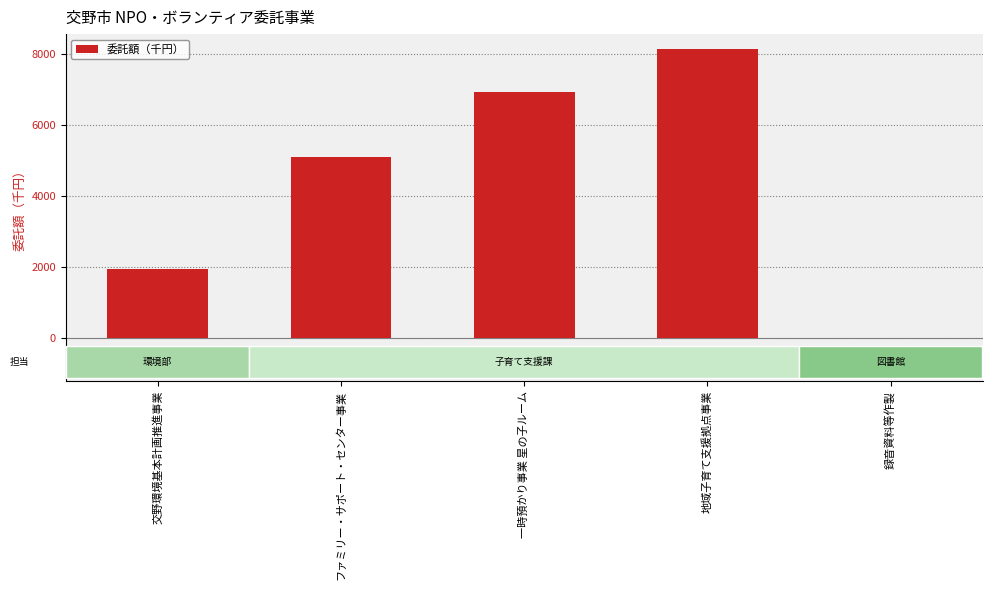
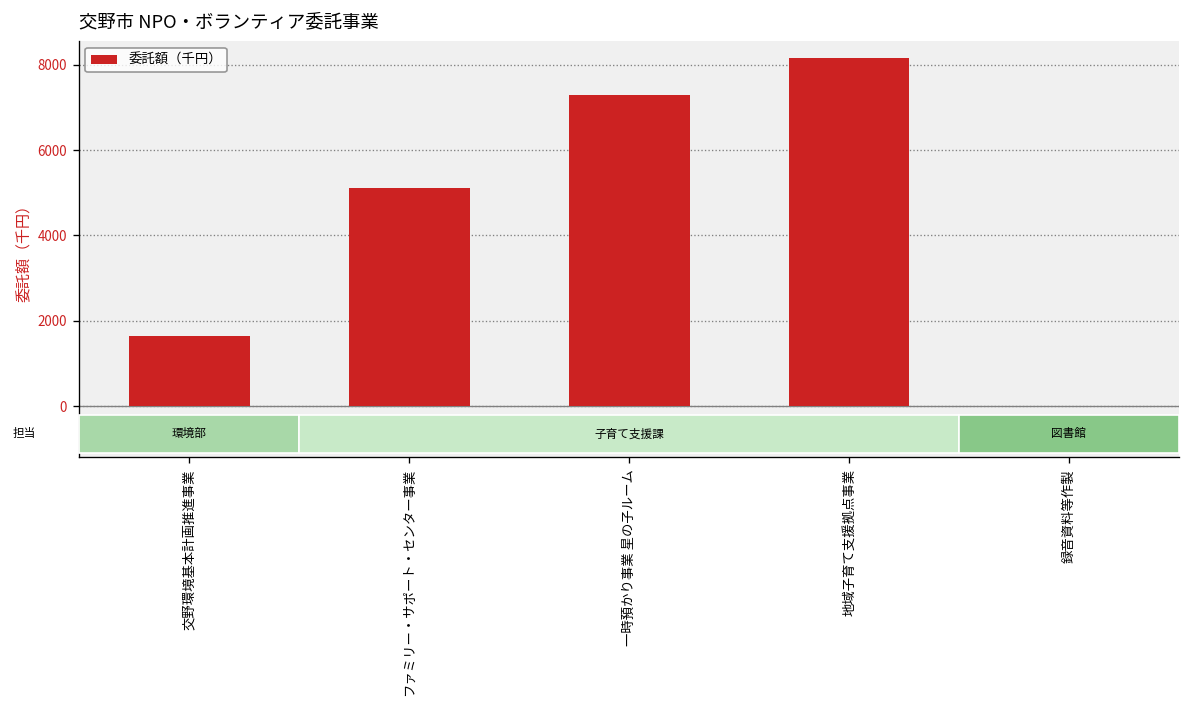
  {
-   "交野環境基本計画推進事業": 2000,
+   "交野環境基本計画推進事業": 1600,
    "ファミリー・サポート・センター事業": 5100,
-   "一時預かり事業 星の子ルーム": 6900,
+   "一時預かり事業 星の子ルーム": 7300,
    "地域子育て支援拠点事業": 8200,
    "録音資料等作製": 0
  }
